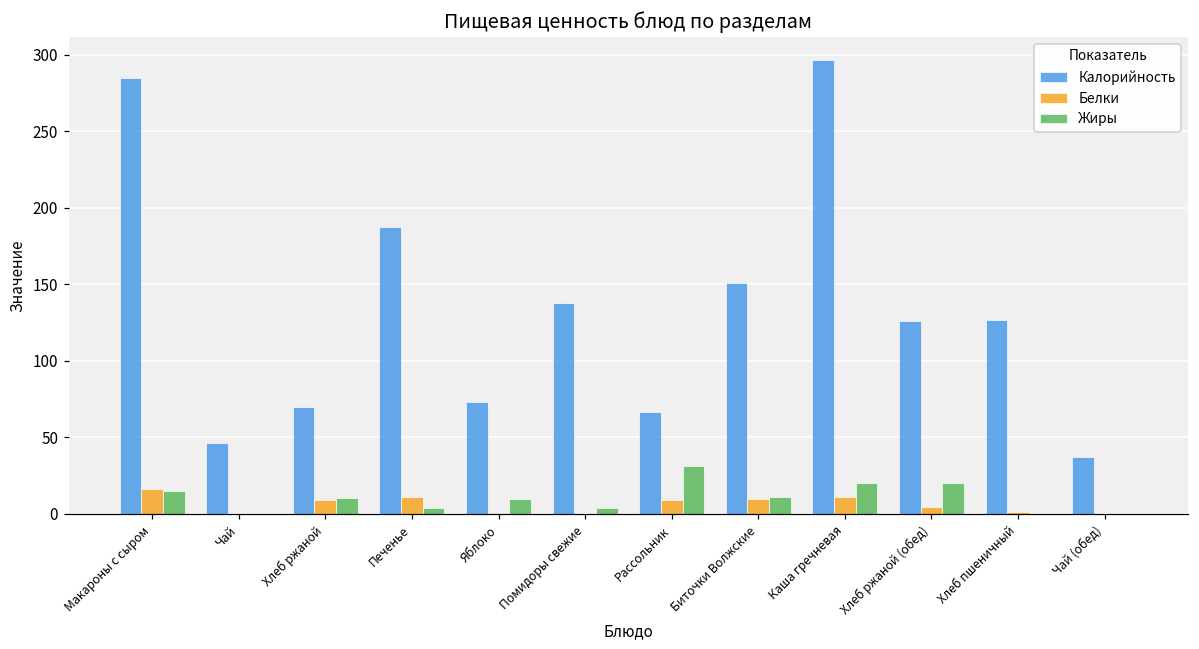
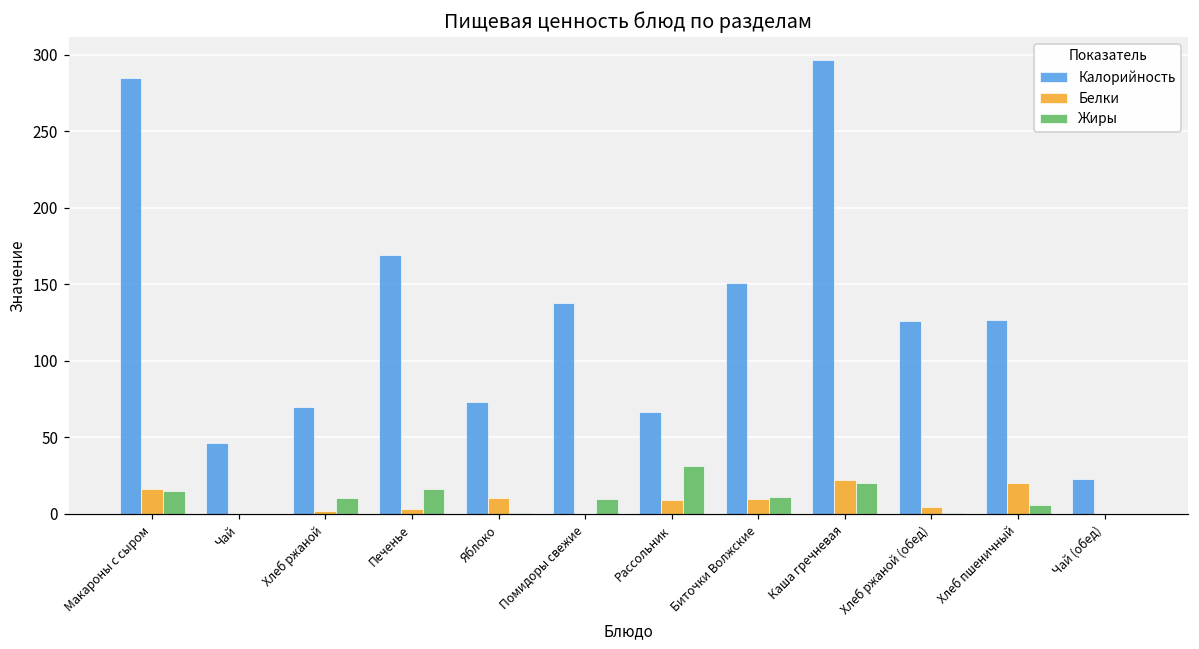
  {
    "Калорийность": {
      "Макароны с сыром": 285,
      "Чай": 47,
      "Хлеб ржаной": 70,
-     "Печенье": 188,
+     "Печенье": 169,
      "Яблоко": 73,
      "Помидоры свежие": 138,
      "Рассольник": 67,
      "Биточки Волжские": 151,
      "Каша гречневая": 297,
      "Хлеб ржаной (обед)": 126,
      "Хлеб пшеничный": 127,
-     "Чай (обед)": 37
+     "Чай (обед)": 22
    },
    "Белки": {
      "Макароны с сыром": 16,
-     "Хлеб ржаной": 9,
-     "Печенье": 11,
-     "Яблоко": 1,
+     "Хлеб ржаной": 2,
+     "Печенье": 3,
+     "Яблоко": 10,
      "Помидоры свежие": 0,
      "Рассольник": 9,
      "Биточки Волжские": 10,
-     "Каша гречневая": 11,
+     "Каша гречневая": 22,
      "Хлеб ржаной (обед)": 4,
-     "Хлеб пшеничный": 1
+     "Хлеб пшеничный": 20
    },
    "Жиры": {
      "Макароны с сыром": 15,
      "Чай": 0,
      "Хлеб ржаной": 10,
-     "Печенье": 4,
-     "Яблоко": 9,
-     "Помидоры свежие": 4,
+     "Печенье": 16,
+     "Яблоко": 1,
+     "Помидоры свежие": 10,
      "Рассольник": 31,
      "Биточки Волжские": 11,
      "Каша гречневая": 20,
-     "Хлеб ржаной (обед)": 20,
-     "Хлеб пшеничный": 0,
+     "Хлеб ржаной (обед)": 1,
+     "Хлеб пшеничный": 6,
      "Чай (обед)": 0
    }
  }
